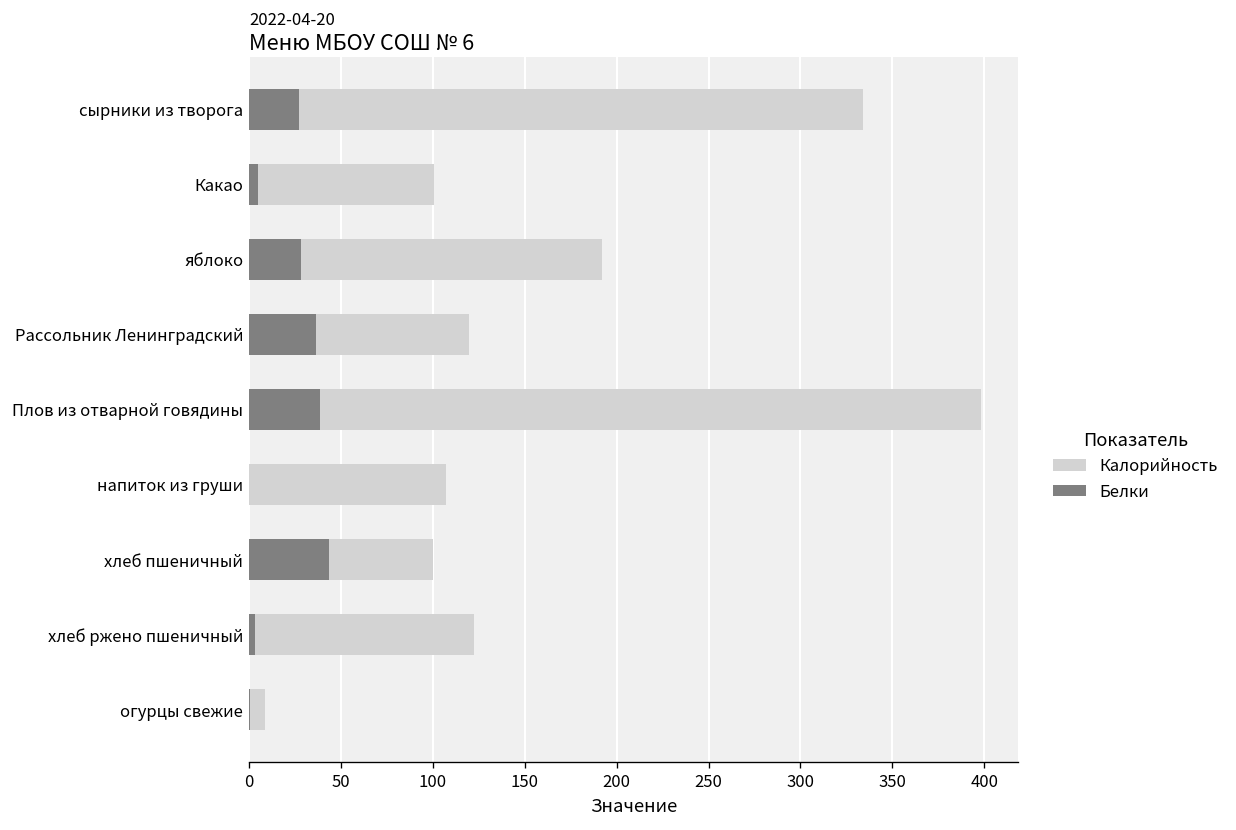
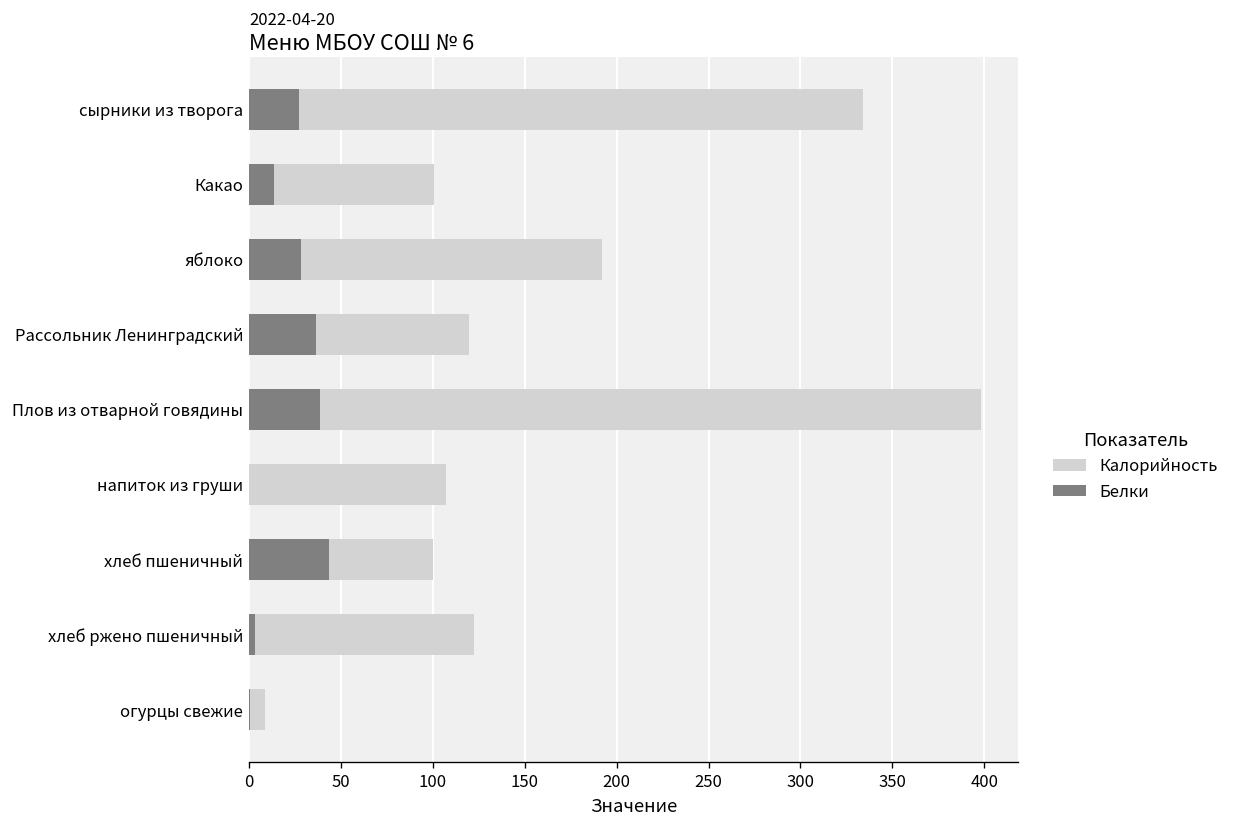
  {
    "Калорийность": {
      "сырники из творога": 334,
      "Какао": 100,
      "яблоко": 192,
      "Рассольник Ленинградский": 120,
      "Плов из отварной говядины": 398,
      "напиток из груши": 107,
      "хлеб пшеничный": 100,
      "хлеб ржено пшеничный": 123,
      "огурцы свежие": 8
    },
    "Белки": {
-     "Какао": 5,
+     "Какао": 13,
      "напиток из груши": 0
    }
  }
